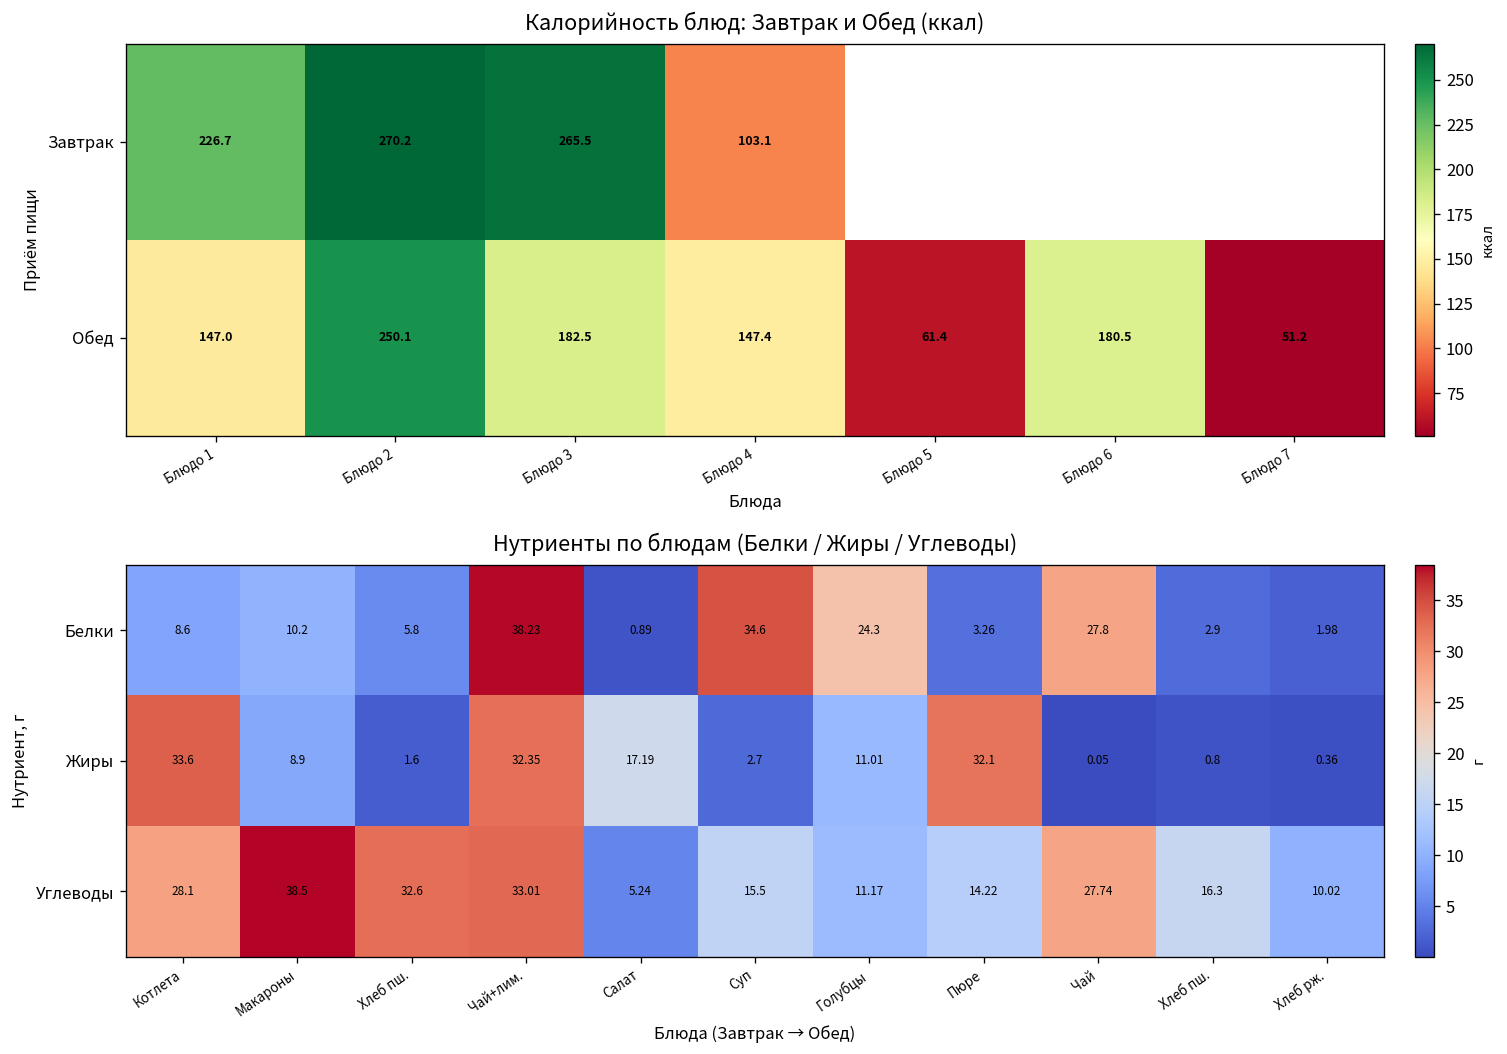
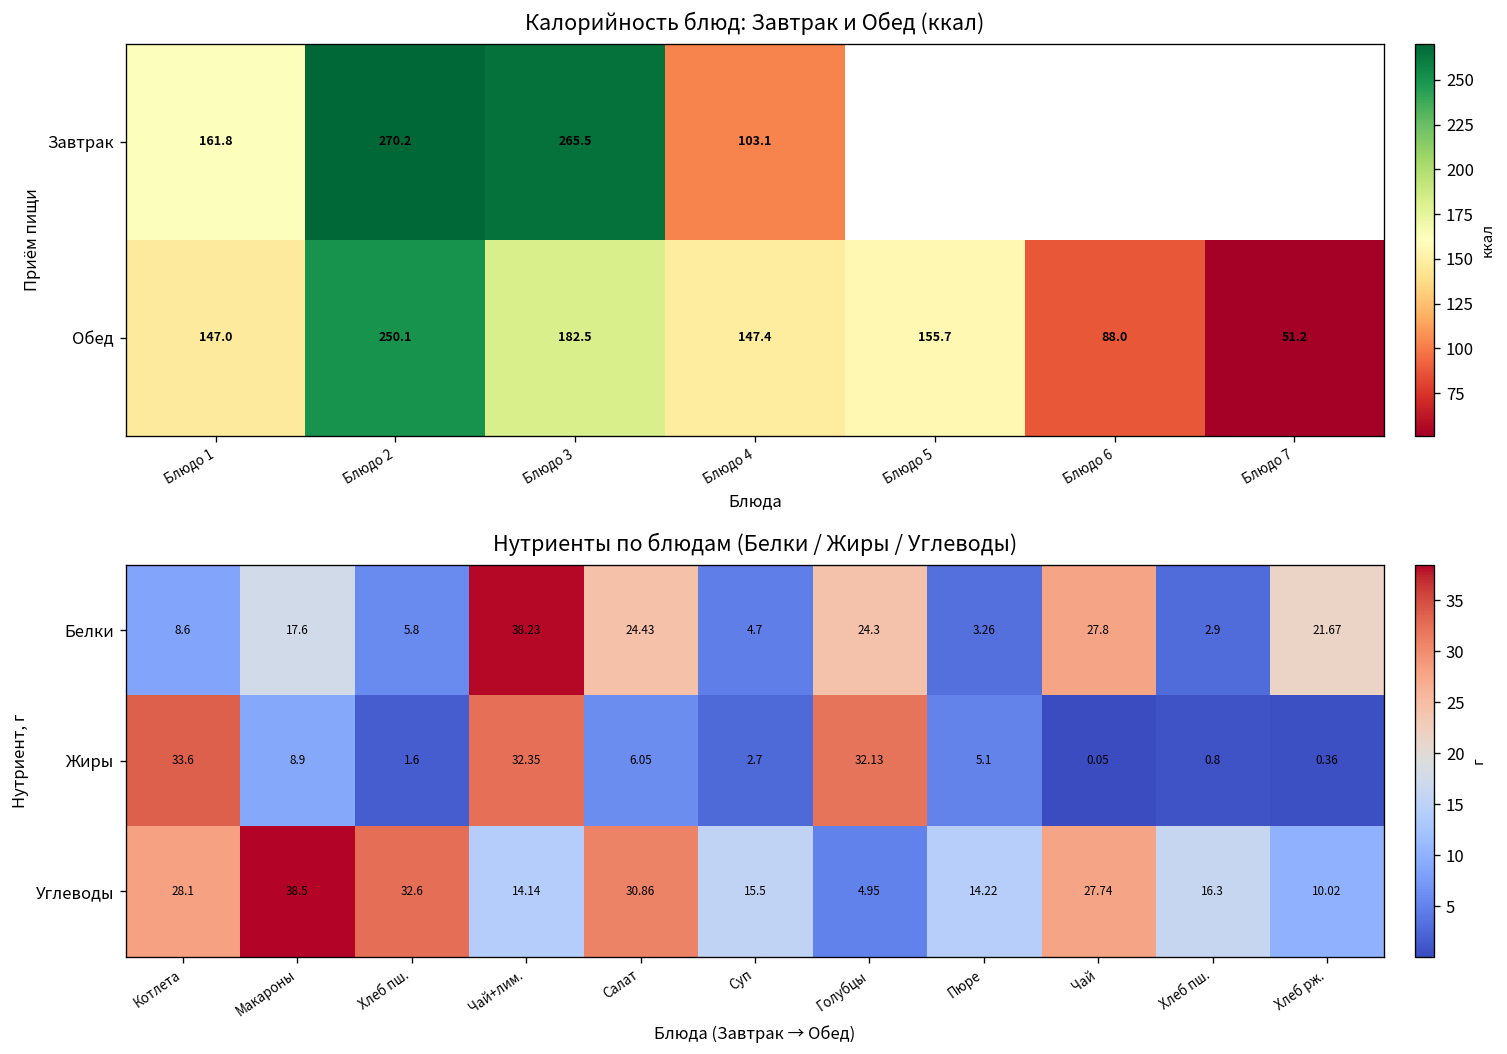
  {
    "Калорийность блюд: Завтрак и Обед (ккал)": {
      "Завтрак": {
-       "Блюдо 1": 226.7,
+       "Блюдо 1": 161.8,
        "Блюдо 2": 270.2,
        "Блюдо 3": 265.5,
        "Блюдо 4": 103.1
      },
      "Обед": {
        "Блюдо 1": 147.0,
        "Блюдо 2": 250.1,
        "Блюдо 3": 182.5,
        "Блюдо 4": 147.4,
-       "Блюдо 5": 61.4,
-       "Блюдо 6": 180.5,
+       "Блюдо 5": 155.7,
+       "Блюдо 6": 88.0,
        "Блюдо 7": 51.2
      }
    },
    "Нутриенты по блюдам (Белки / Жиры / Углеводы)": {
      "Белки": {
        "Котлета": 8.6,
-       "Макароны": 10.2,
+       "Макароны": 17.6,
        "Чай+лим.": 38.23,
-       "Салат": 0.89,
-       "Суп": 34.6,
+       "Салат": 24.43,
+       "Суп": 4.7,
        "Голубцы": 24.3,
        "Пюре": 3.26,
        "Чай": 27.8,
-       "Хлеб рж.": 1.98
+       "Хлеб рж.": 21.67
      },
      "Жиры": {
        "Котлета": 33.6,
        "Макароны": 8.9,
        "Чай+лим.": 32.35,
-       "Салат": 17.19,
+       "Салат": 6.05,
        "Суп": 2.7,
-       "Голубцы": 11.01,
-       "Пюре": 32.1,
+       "Голубцы": 32.13,
+       "Пюре": 5.1,
        "Чай": 0.05,
        "Хлеб рж.": 0.36
      },
      "Углеводы": {
        "Котлета": 28.1,
        "Макароны": 38.5,
-       "Чай+лим.": 33.01,
-       "Салат": 5.24,
+       "Чай+лим.": 14.14,
+       "Салат": 30.86,
        "Суп": 15.5,
-       "Голубцы": 11.17,
+       "Голубцы": 4.95,
        "Пюре": 14.22,
        "Чай": 27.74,
        "Хлеб рж.": 10.02
      }
    }
  }
